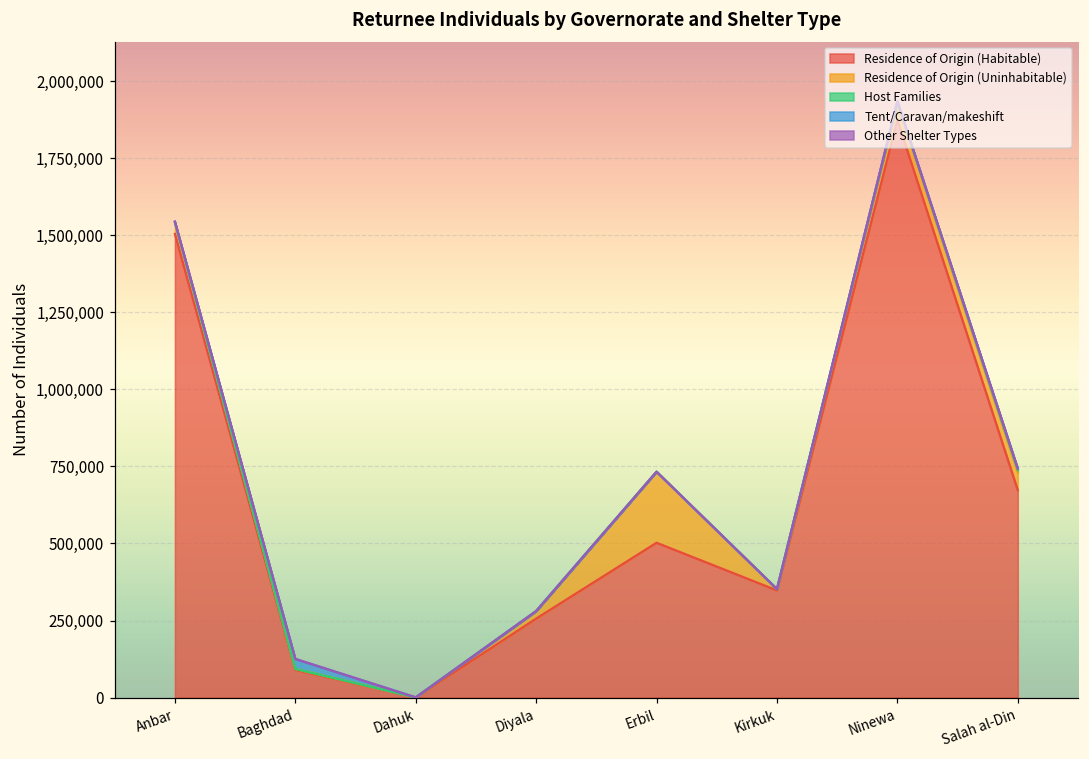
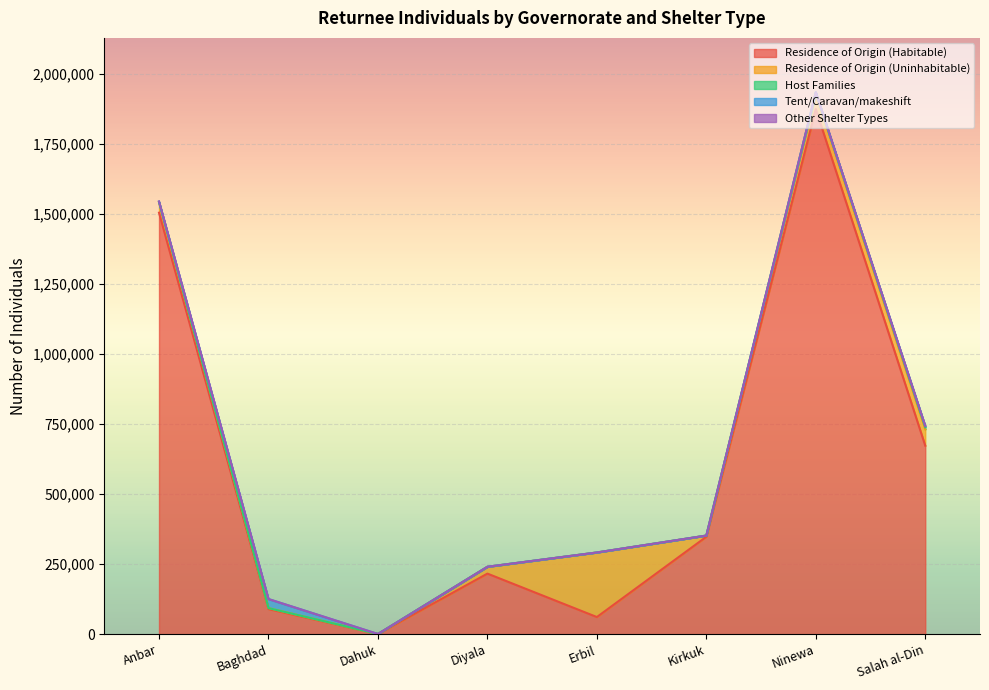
  {
    "Residence of Origin (Habitable)": {
      "Anbar": "1,500,000",
-     "Diyala": "260,000",
-     "Erbil": "500,000",
+     "Diyala": "220,000",
+     "Erbil": "60,000",
      "Salah al-Din": "670,000"
    }
  }
